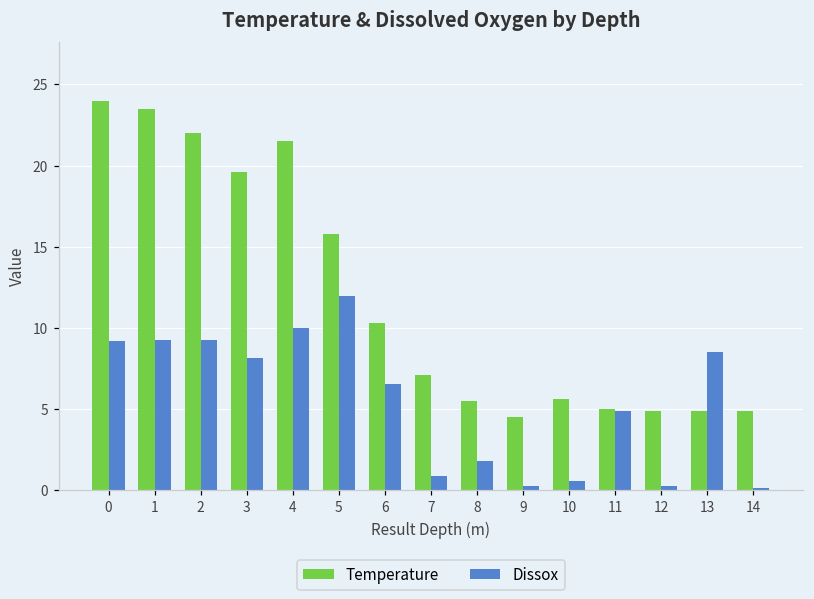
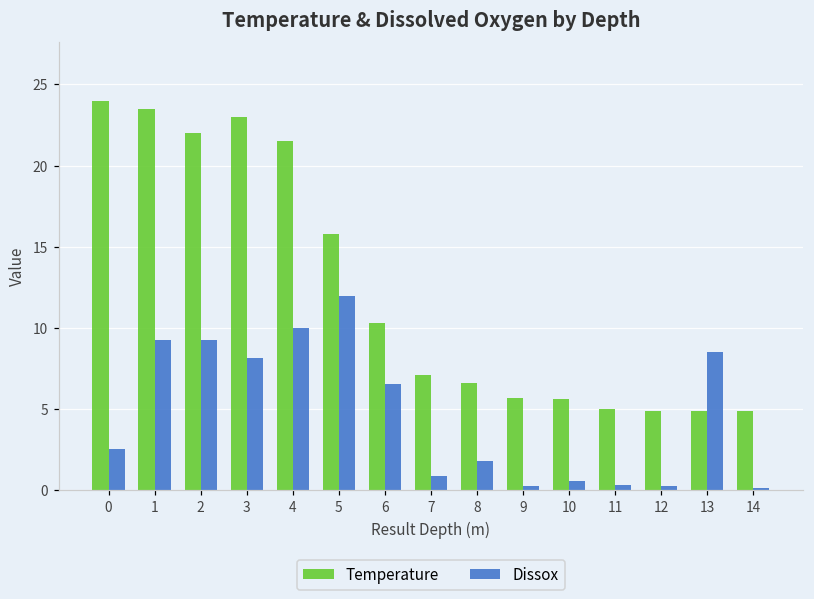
  {
    "Temperature": {
      "0": 24.0,
      "1": 23.5,
      "2": 22.0,
-     "3": 19.6,
+     "3": 23.0,
      "4": 21.5,
      "5": 15.8,
      "6": 10.3,
      "7": 7.1,
-     "8": 5.5,
-     "9": 4.5,
+     "8": 6.6,
+     "9": 5.7,
      "10": 5.6,
      "11": 5.0,
      "12": 4.9,
      "13": 4.9,
      "14": 4.9
    },
    "Dissox": {
-     "0": 9.2,
+     "0": 2.5,
      "1": 9.3,
      "2": 9.2,
      "3": 8.1,
      "4": 10.0,
      "5": 12.0,
      "6": 6.5,
      "7": 0.9,
      "8": 1.8,
      "9": 0.3,
      "10": 0.6,
-     "11": 4.9,
+     "11": 0.3,
      "12": 0.2,
      "13": 8.5
    }
  }
